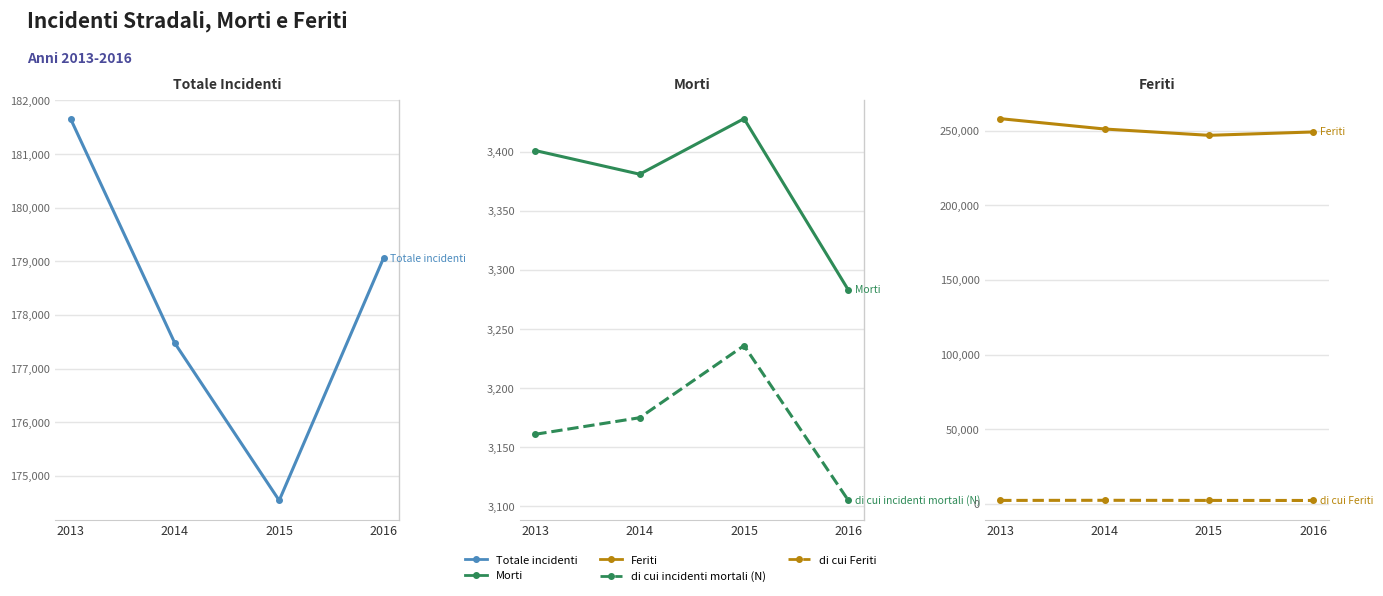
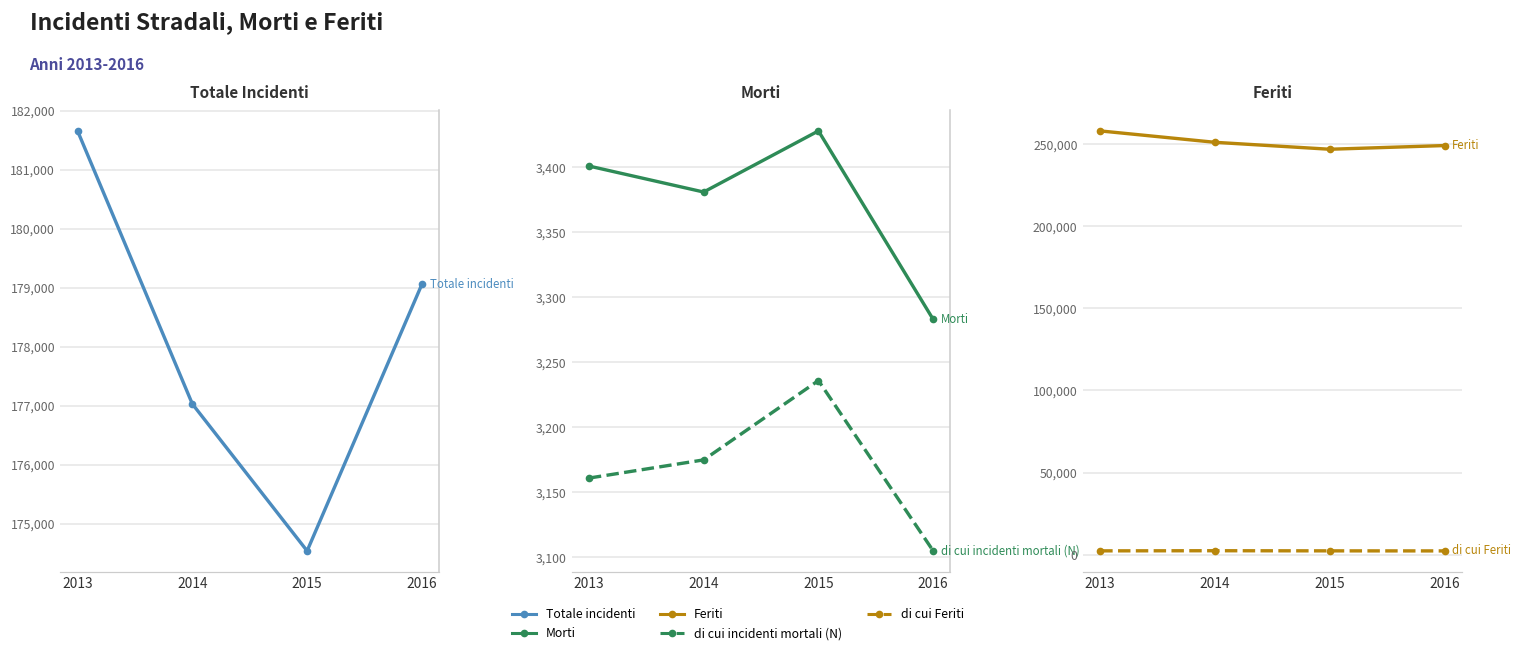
  {
    "Totale Incidenti": {
      "2013": "181,700",
-     "2014": "177,500",
+     "2014": "177,000",
      "2015": "174,500",
      "2016": "179,100"
    }
  }
